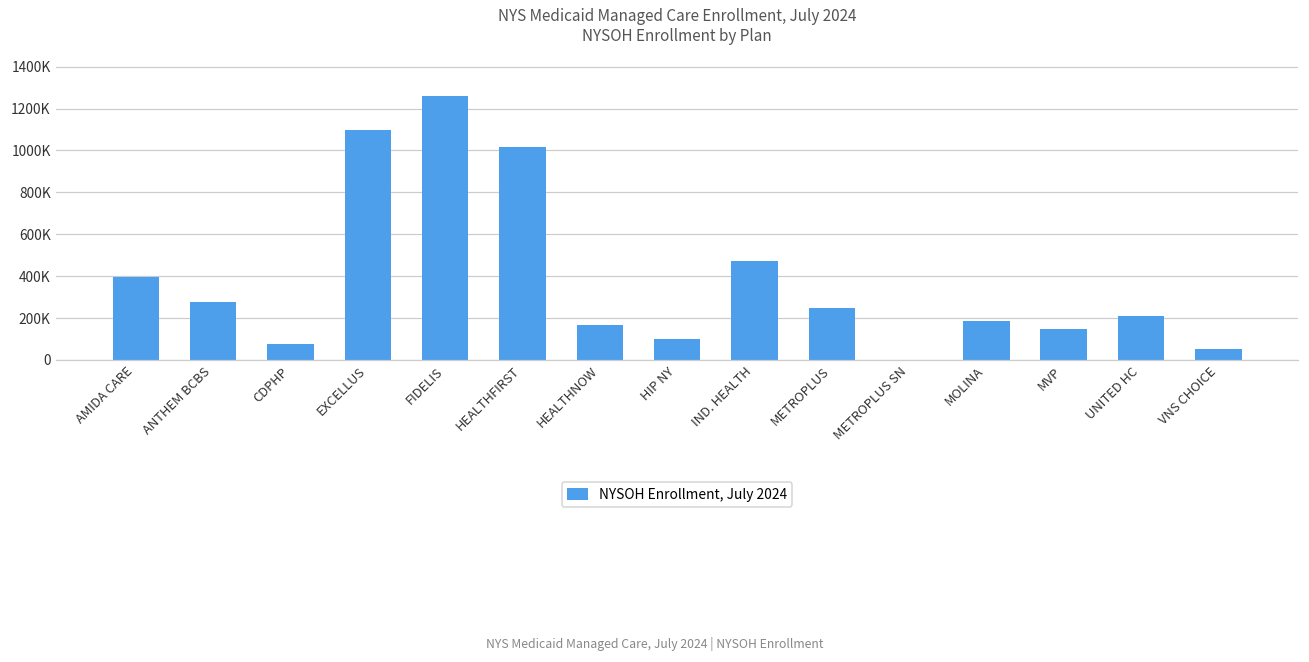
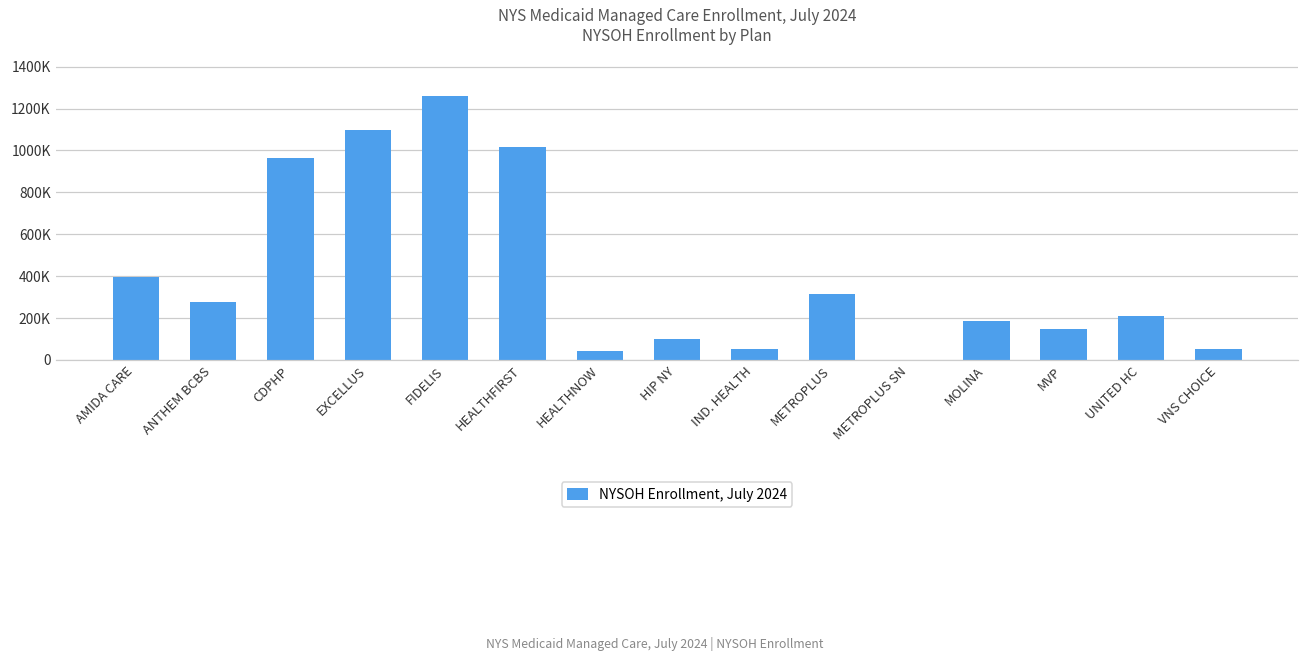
  {
    "AMIDA CARE": 390000,
    "ANTHEM BCBS": 270000,
-   "CDPHP": 70000,
+   "CDPHP": 960000,
    "EXCELLUS": 1100000,
    "FIDELIS": 1260000,
    "HEALTHFIRST": 1020000,
-   "HEALTHNOW": 160000,
+   "HEALTHNOW": 40000,
    "HIP NY": 100000,
-   "IND. HEALTH": 470000,
-   "METROPLUS": 240000,
+   "IND. HEALTH": 50000,
+   "METROPLUS": 310000,
    "MOLINA": 190000,
    "MVP": 150000,
    "UNITED HC": 210000,
    "VNS CHOICE": 50000
  }
